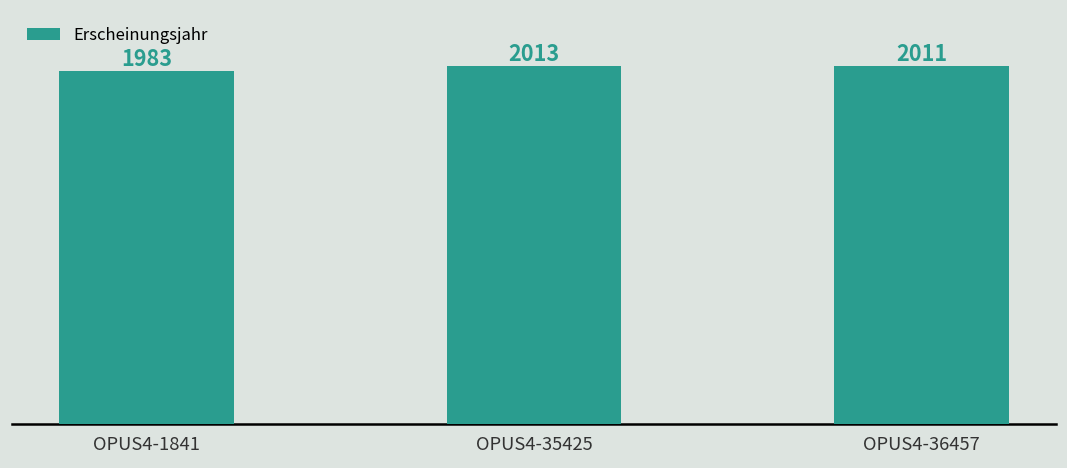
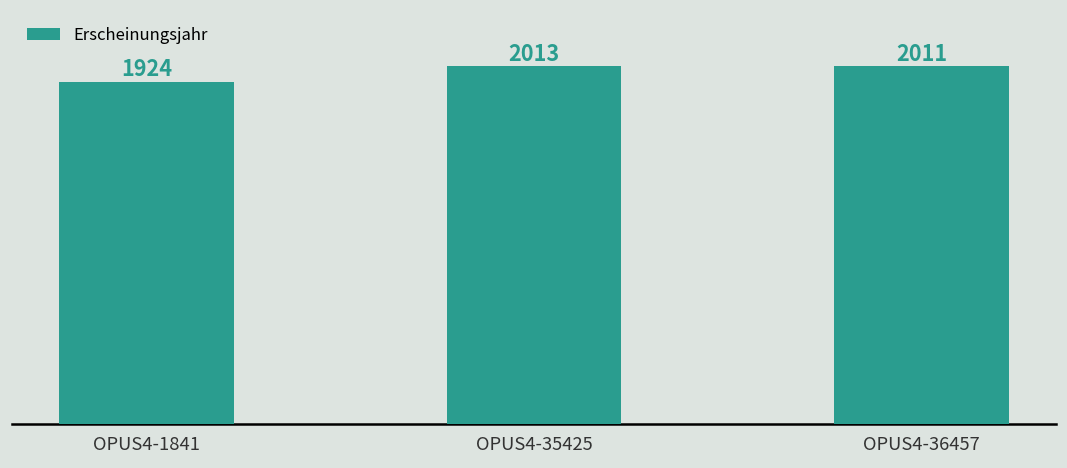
  {
-   "OPUS4-1841": 1983,
+   "OPUS4-1841": 1924,
    "OPUS4-35425": 2013,
    "OPUS4-36457": 2011
  }
